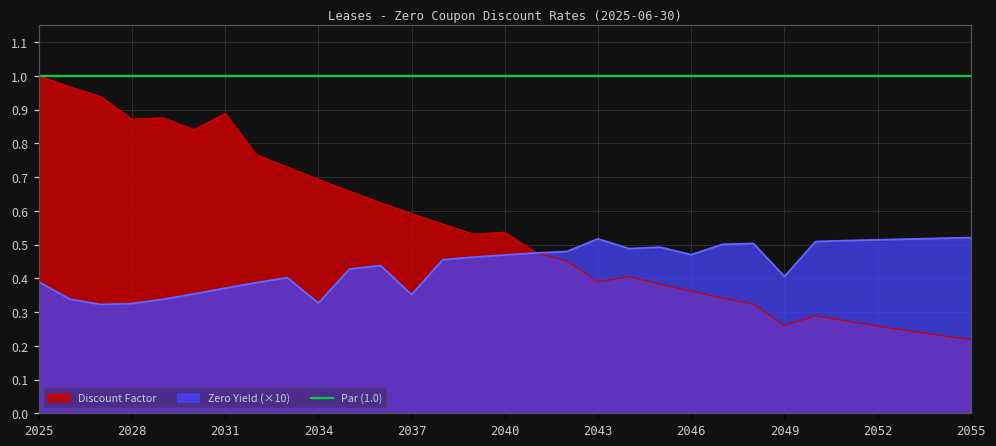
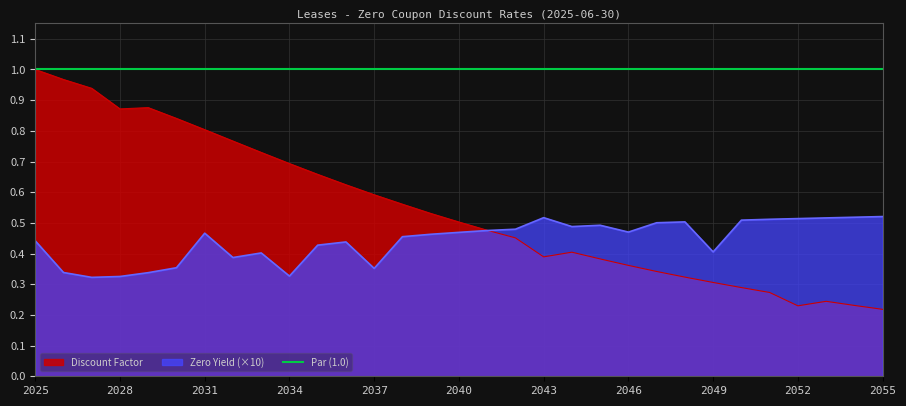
  {
    "Discount Factor": {
      "2025": 1.00,
      "2028": 0.87,
-     "2031": 0.89,
+     "2031": 0.80,
      "2034": 0.69,
      "2037": 0.59,
-     "2040": 0.54,
+     "2040": 0.50,
      "2043": 0.39,
      "2046": 0.36,
-     "2049": 0.26,
-     "2052": 0.26,
+     "2049": 0.31,
+     "2052": 0.23,
      "2055": 0.22
    },
    "Zero Yield (×10)": {
-     "2025": 0.39,
+     "2025": 0.44,
      "2028": 0.33,
-     "2031": 0.37,
+     "2031": 0.47,
      "2034": 0.33,
      "2037": 0.35,
      "2040": 0.47,
      "2043": 0.52,
      "2046": 0.47,
      "2049": 0.41,
      "2052": 0.51,
      "2055": 0.52
    }
  }
